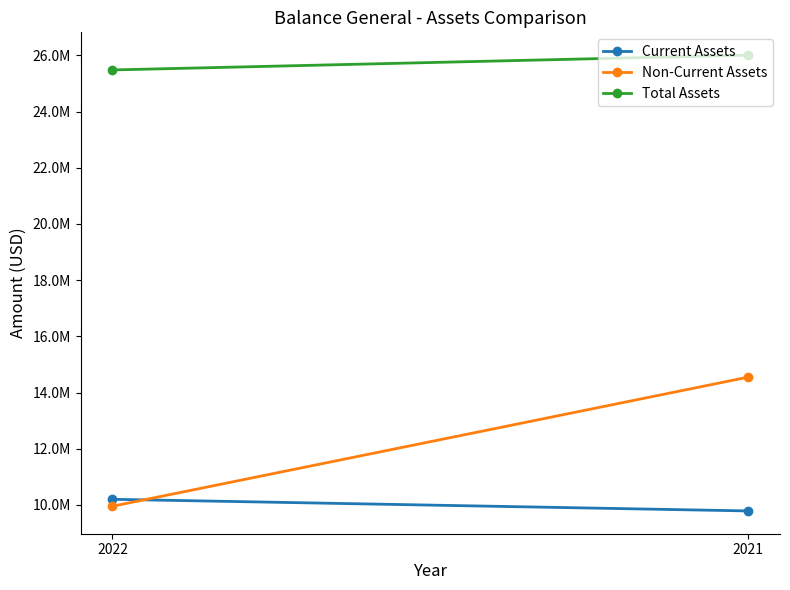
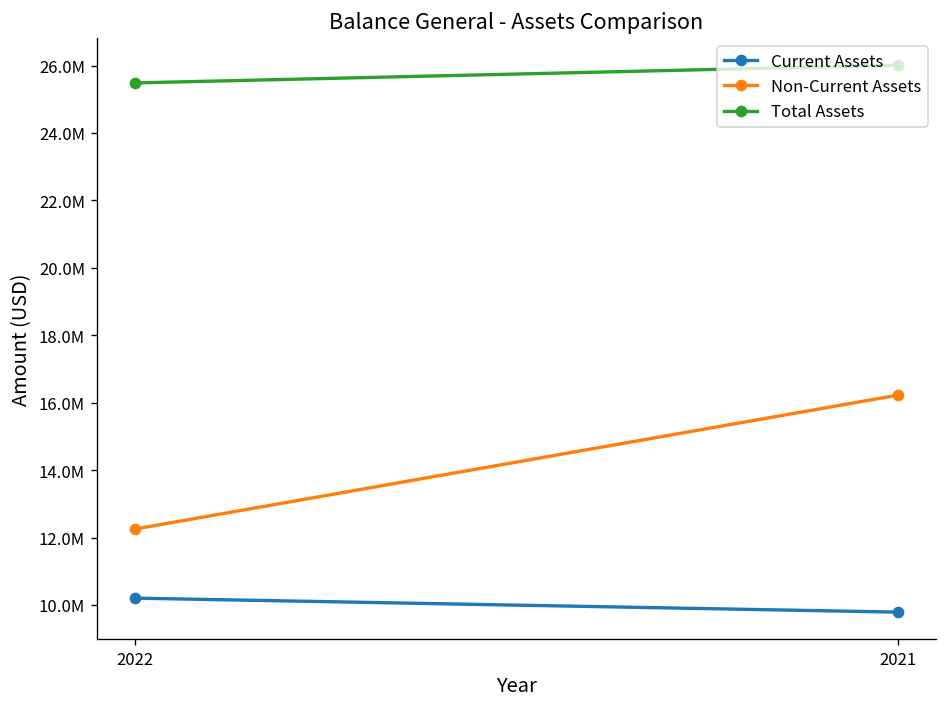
  {
    "Current Assets": {
      "2022": 10200000,
      "2021": 9800000
    },
    "Non-Current Assets": {
-     "2022": 10000000,
-     "2021": 14600000
+     "2022": 12300000,
+     "2021": 16200000
    },
    "Total Assets": {
      "2022": 25500000
    }
  }
